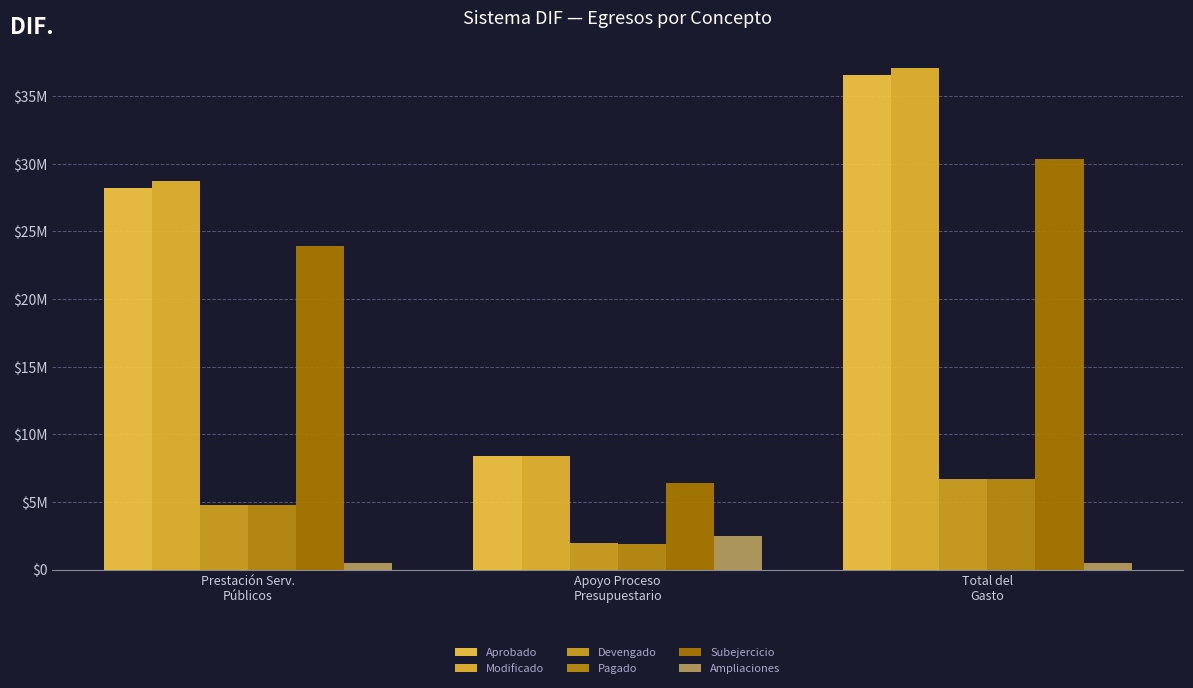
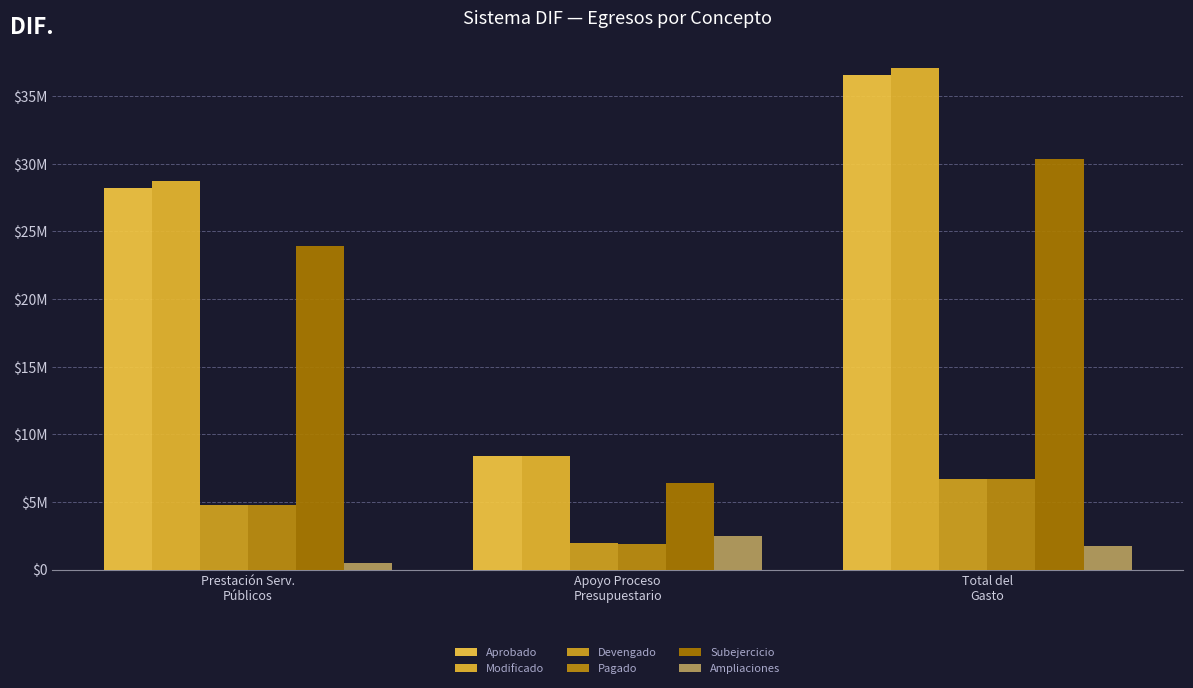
  {
    "Ampliaciones": {
      "Prestación Serv. Públicos": "$500000",
      "Apoyo Proceso Presupuestario": "$2500000",
-     "Total del Gasto": "$500000"
+     "Total del Gasto": "$1700000"
    }
  }
